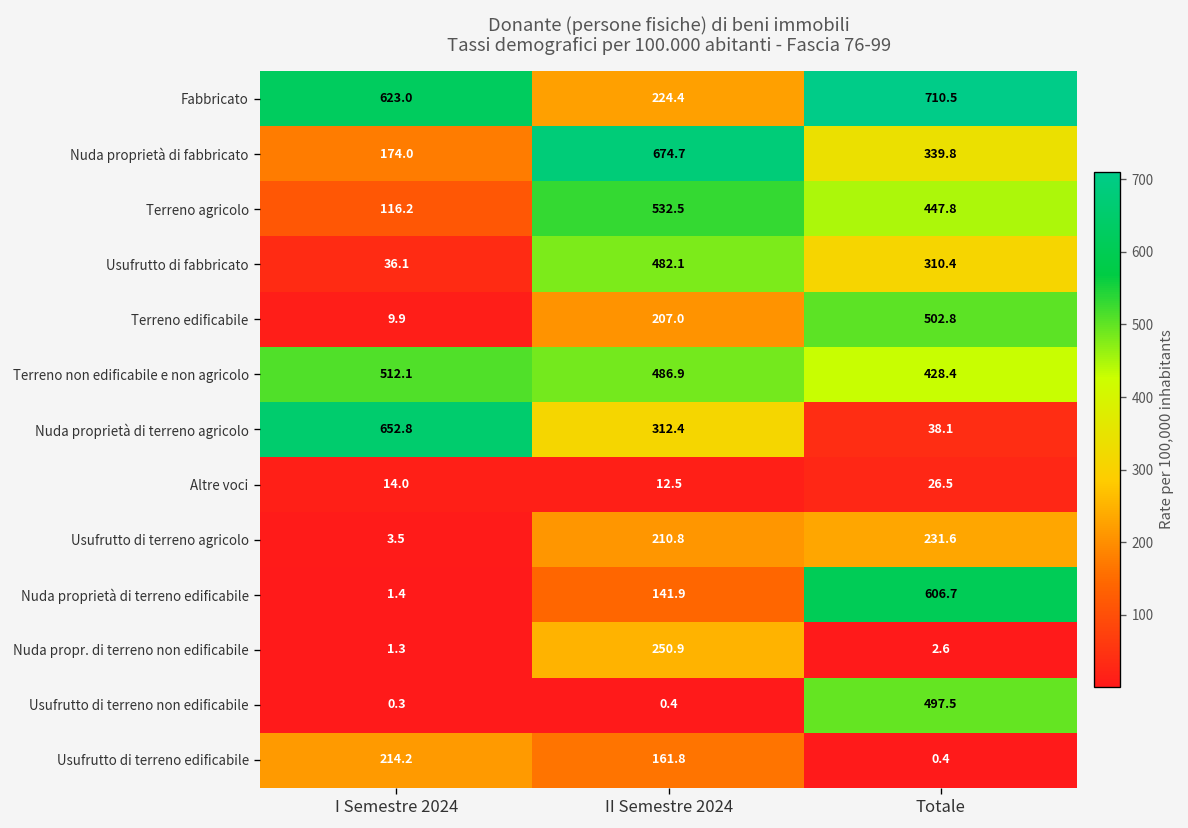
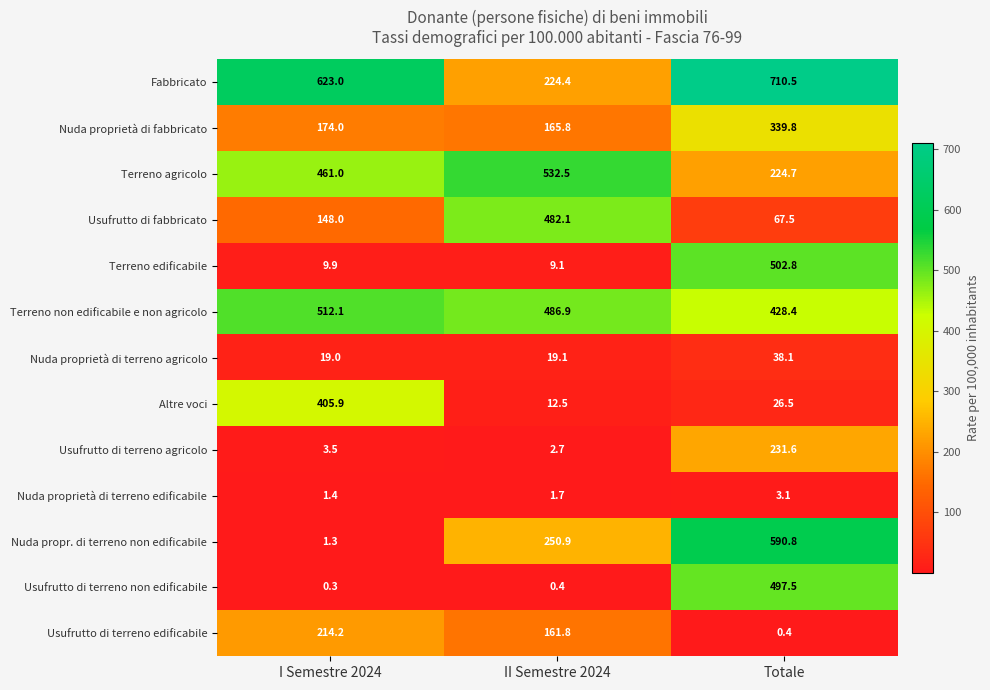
  {
    "Fabbricato": {
      "I Semestre 2024": 623.0,
      "II Semestre 2024": 224.4,
      "Totale": 710.5
    },
    "Nuda proprietà di fabbricato": {
      "I Semestre 2024": 174.0,
-     "II Semestre 2024": 674.7,
+     "II Semestre 2024": 165.8,
      "Totale": 339.8
    },
    "Terreno agricolo": {
-     "I Semestre 2024": 116.2,
+     "I Semestre 2024": 461.0,
      "II Semestre 2024": 532.5,
-     "Totale": 447.8
+     "Totale": 224.7
    },
    "Usufrutto di fabbricato": {
-     "I Semestre 2024": 36.1,
+     "I Semestre 2024": 148.0,
      "II Semestre 2024": 482.1,
-     "Totale": 310.4
+     "Totale": 67.5
    },
    "Terreno edificabile": {
      "I Semestre 2024": 9.9,
-     "II Semestre 2024": 207.0,
+     "II Semestre 2024": 9.1,
      "Totale": 502.8
    },
    "Terreno non edificabile e non agricolo": {
      "I Semestre 2024": 512.1,
      "II Semestre 2024": 486.9,
      "Totale": 428.4
    },
    "Nuda proprietà di terreno agricolo": {
-     "I Semestre 2024": 652.8,
-     "II Semestre 2024": 312.4,
+     "I Semestre 2024": 19.0,
+     "II Semestre 2024": 19.1,
      "Totale": 38.1
    },
    "Altre voci": {
-     "I Semestre 2024": 14.0,
+     "I Semestre 2024": 405.9,
      "II Semestre 2024": 12.5,
      "Totale": 26.5
    },
    "Usufrutto di terreno agricolo": {
      "I Semestre 2024": 3.5,
-     "II Semestre 2024": 210.8,
+     "II Semestre 2024": 2.7,
      "Totale": 231.6
    },
    "Nuda proprietà di terreno edificabile": {
      "I Semestre 2024": 1.4,
-     "II Semestre 2024": 141.9,
-     "Totale": 606.7
+     "II Semestre 2024": 1.7,
+     "Totale": 3.1
    },
    "Nuda propr. di terreno non edificabile": {
      "I Semestre 2024": 1.3,
      "II Semestre 2024": 250.9,
-     "Totale": 2.6
+     "Totale": 590.8
    },
    "Usufrutto di terreno non edificabile": {
      "I Semestre 2024": 0.3,
      "II Semestre 2024": 0.4,
      "Totale": 497.5
    },
    "Usufrutto di terreno edificabile": {
      "I Semestre 2024": 214.2,
      "II Semestre 2024": 161.8,
      "Totale": 0.4
    }
  }
